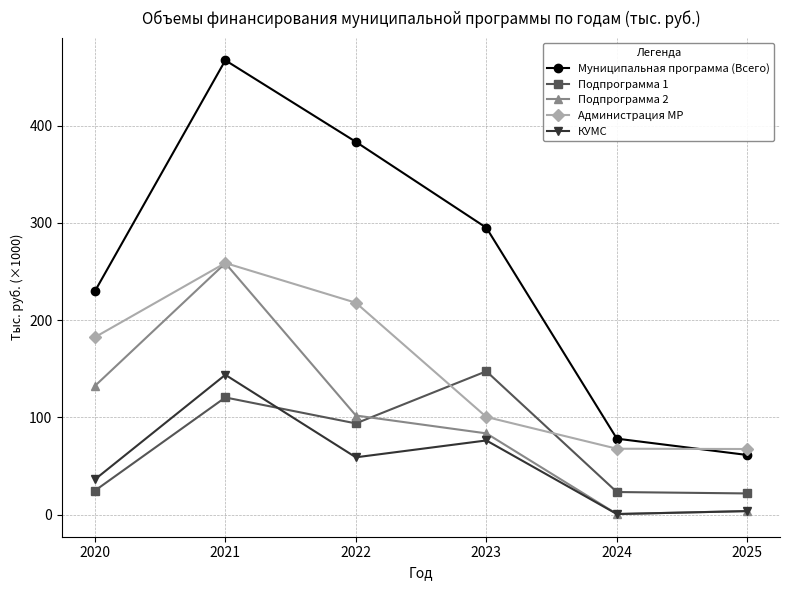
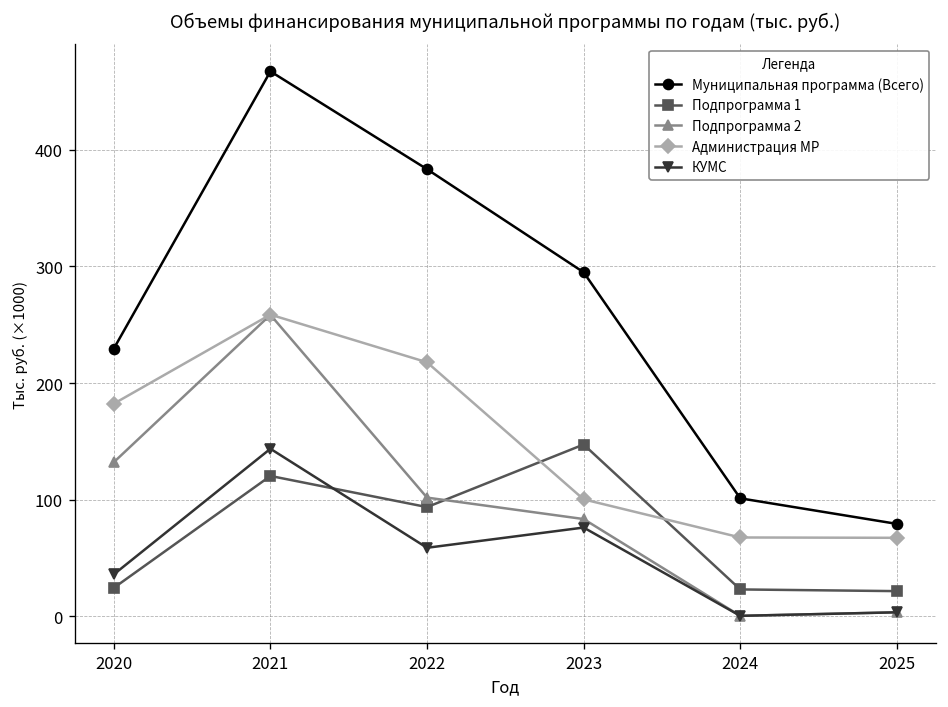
  {
    "Муниципальная программа (Всего)": {
      "2020": 230,
      "2021": 470,
      "2022": 380,
      "2023": 290,
-     "2024": 80,
-     "2025": 60
+     "2024": 100,
+     "2025": 80
    }
  }
